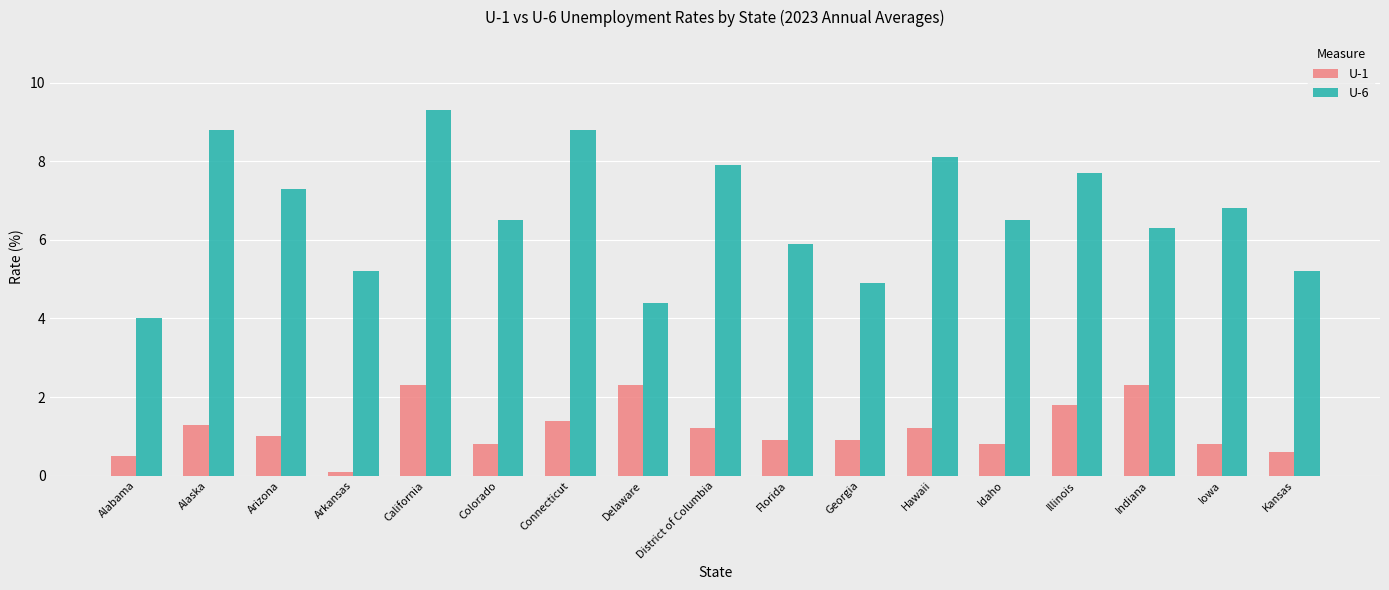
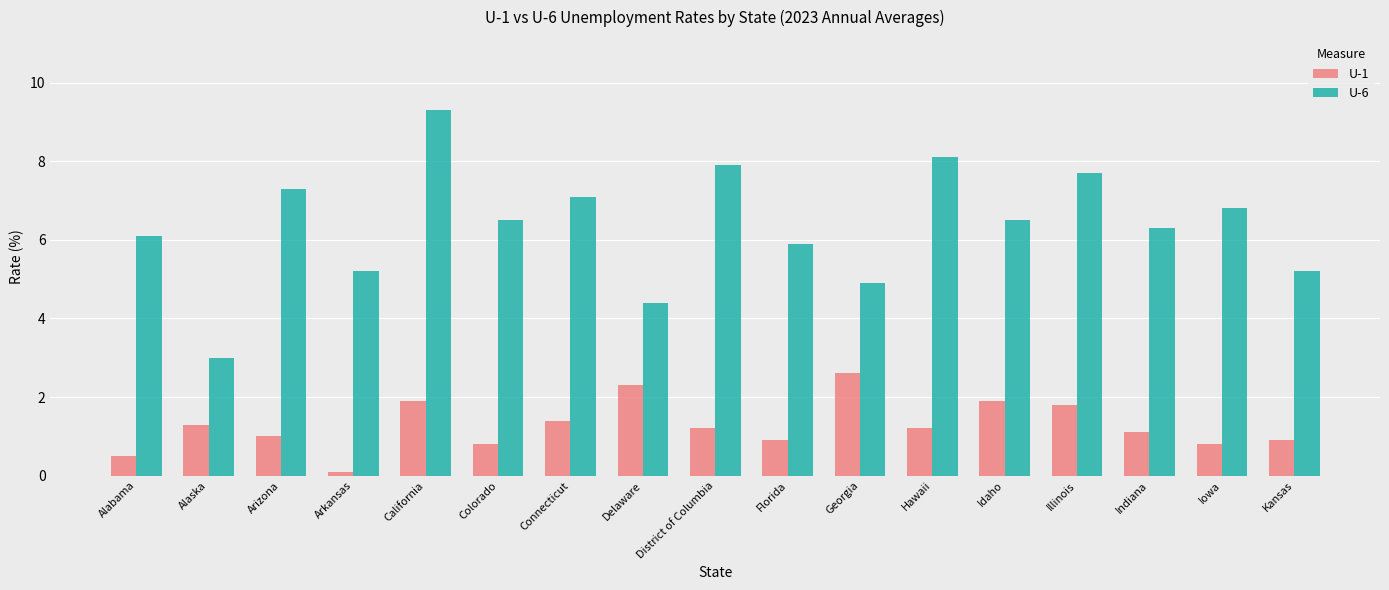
  {
    "U-1": {
      "Alabama": 0.5,
      "Alaska": 1.3,
      "Arizona": 1.0,
      "Arkansas": 0.1,
-     "California": 2.3,
+     "California": 1.9,
      "Colorado": 0.8,
      "Connecticut": 1.4,
      "Delaware": 2.3,
      "District of Columbia": 1.2,
      "Florida": 0.9,
-     "Georgia": 0.9,
+     "Georgia": 2.6,
      "Hawaii": 1.2,
-     "Idaho": 0.8,
+     "Idaho": 1.9,
      "Illinois": 1.8,
-     "Indiana": 2.3,
+     "Indiana": 1.1,
      "Iowa": 0.8,
-     "Kansas": 0.6
+     "Kansas": 0.9
    },
    "U-6": {
-     "Alabama": 4.0,
-     "Alaska": 8.8,
+     "Alabama": 6.1,
+     "Alaska": 3.0,
      "Arizona": 7.3,
      "Arkansas": 5.2,
      "California": 9.3,
      "Colorado": 6.5,
-     "Connecticut": 8.8,
+     "Connecticut": 7.1,
      "Delaware": 4.4,
      "District of Columbia": 7.9,
      "Florida": 5.9,
      "Georgia": 4.9,
      "Hawaii": 8.1,
      "Idaho": 6.5,
      "Illinois": 7.7,
      "Indiana": 6.3,
      "Iowa": 6.8,
      "Kansas": 5.2
    }
  }
